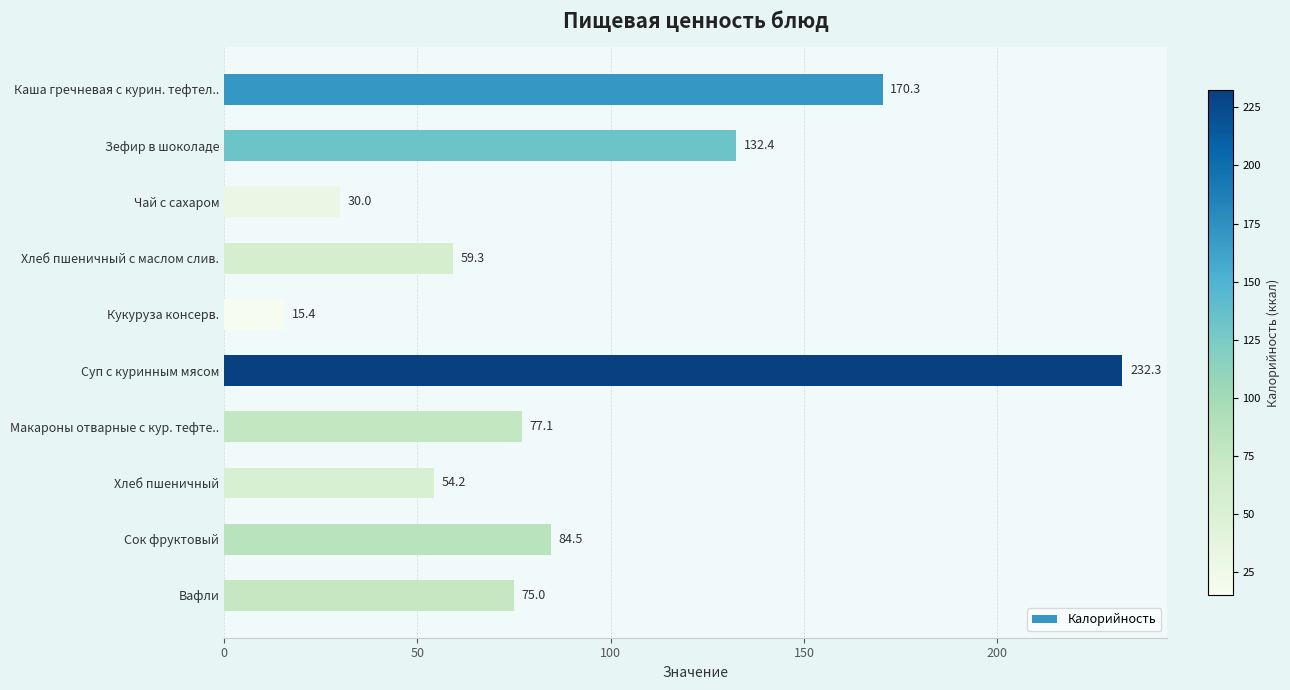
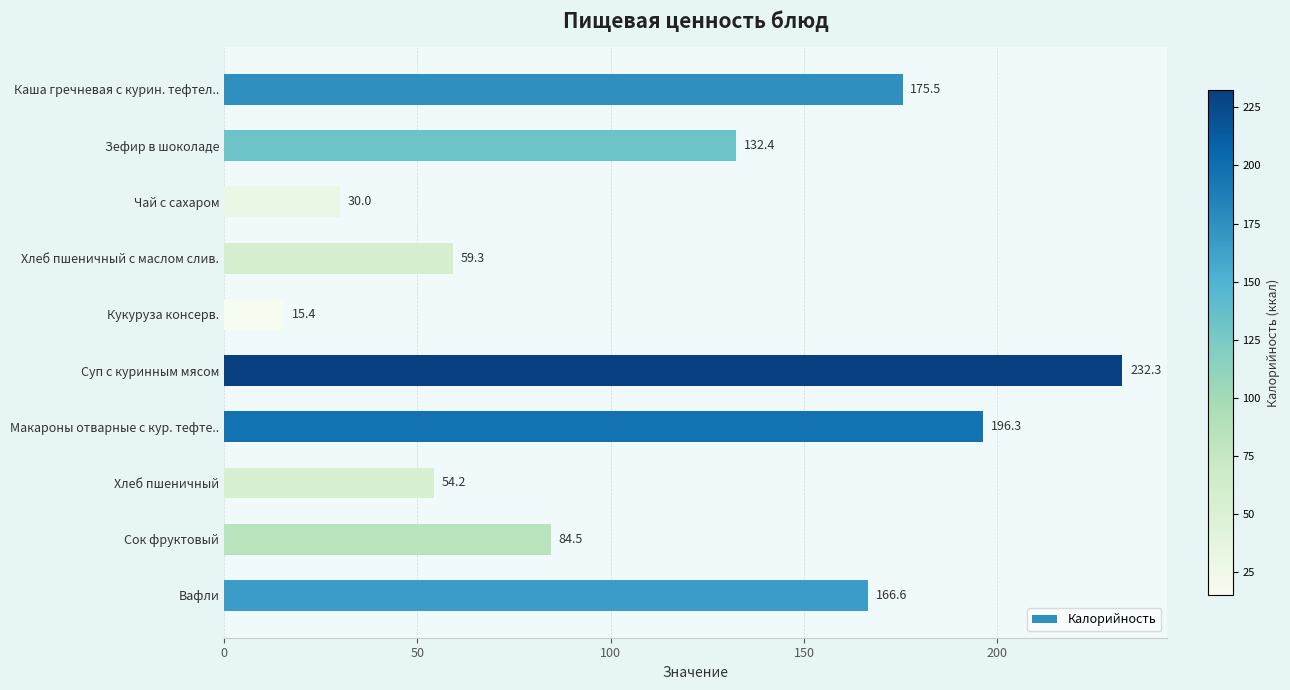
  {
-   "Каша гречневая с курин. тефтел..": 170.3,
+   "Каша гречневая с курин. тефтел..": 175.5,
    "Зефир в шоколаде": 132.4,
    "Чай с сахаром": 30.0,
    "Хлеб пшеничный с маслом слив.": 59.3,
    "Кукуруза консерв.": 15.4,
    "Суп с куринным мясом": 232.3,
-   "Макароны отварные с кур. тефте..": 77.1,
+   "Макароны отварные с кур. тефте..": 196.3,
    "Хлеб пшеничный": 54.2,
    "Сок фруктовый": 84.5,
-   "Вафли": 75.0
+   "Вафли": 166.6
  }
